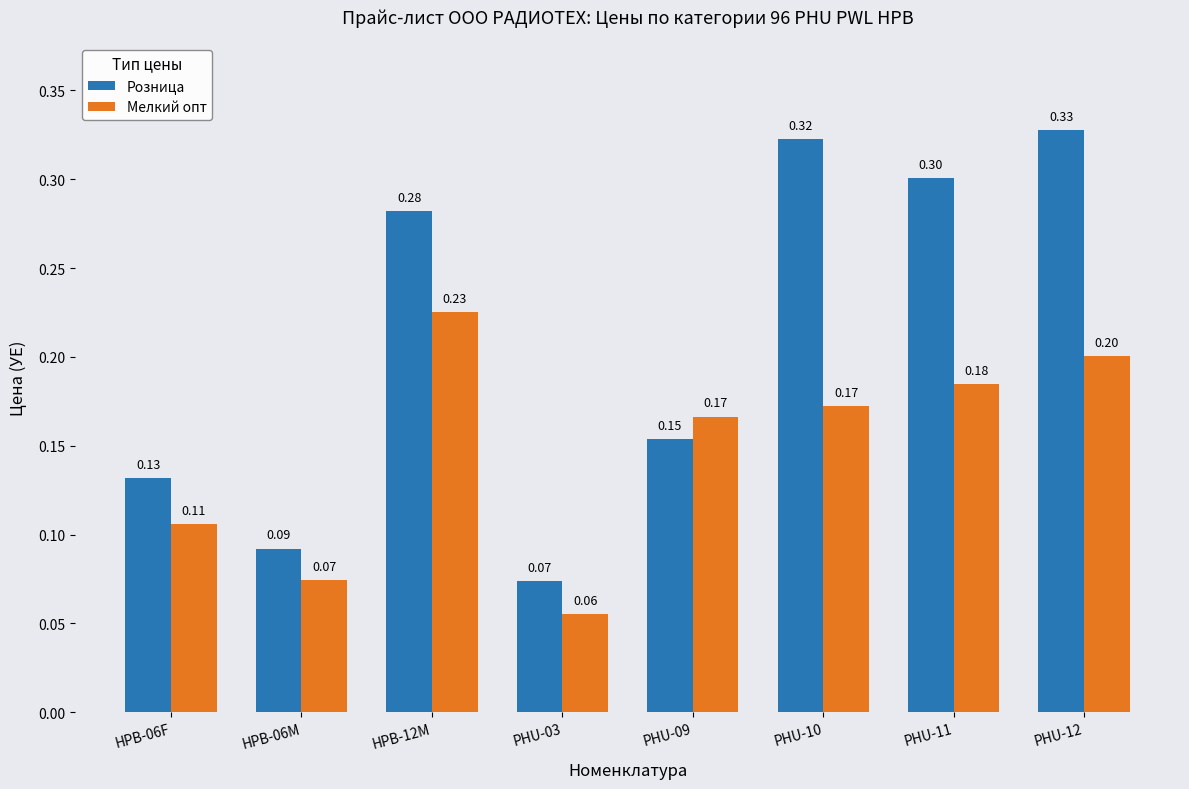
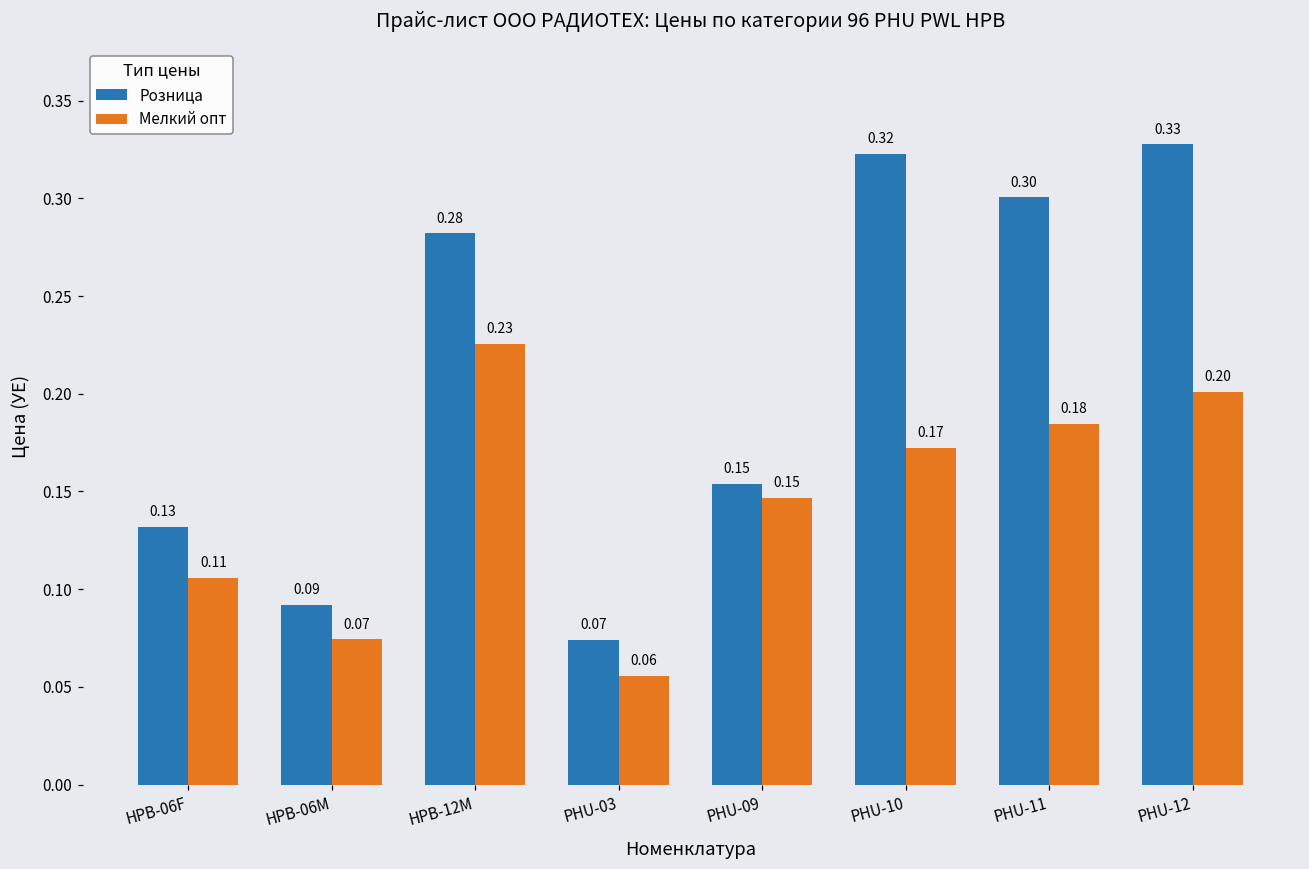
  {
    "Розница": {
      "HPB-06F": 0.13,
      "HPB-06M": 0.09,
      "HPB-12M": 0.28,
      "PHU-03": 0.07,
      "PHU-09": 0.15,
      "PHU-10": 0.32,
      "PHU-11": 0.30,
      "PHU-12": 0.33
    },
    "Мелкий опт": {
      "HPB-06F": 0.11,
      "HPB-06M": 0.07,
      "HPB-12M": 0.23,
      "PHU-03": 0.06,
-     "PHU-09": 0.17,
+     "PHU-09": 0.15,
      "PHU-10": 0.17,
      "PHU-11": 0.18,
      "PHU-12": 0.20
    }
  }
